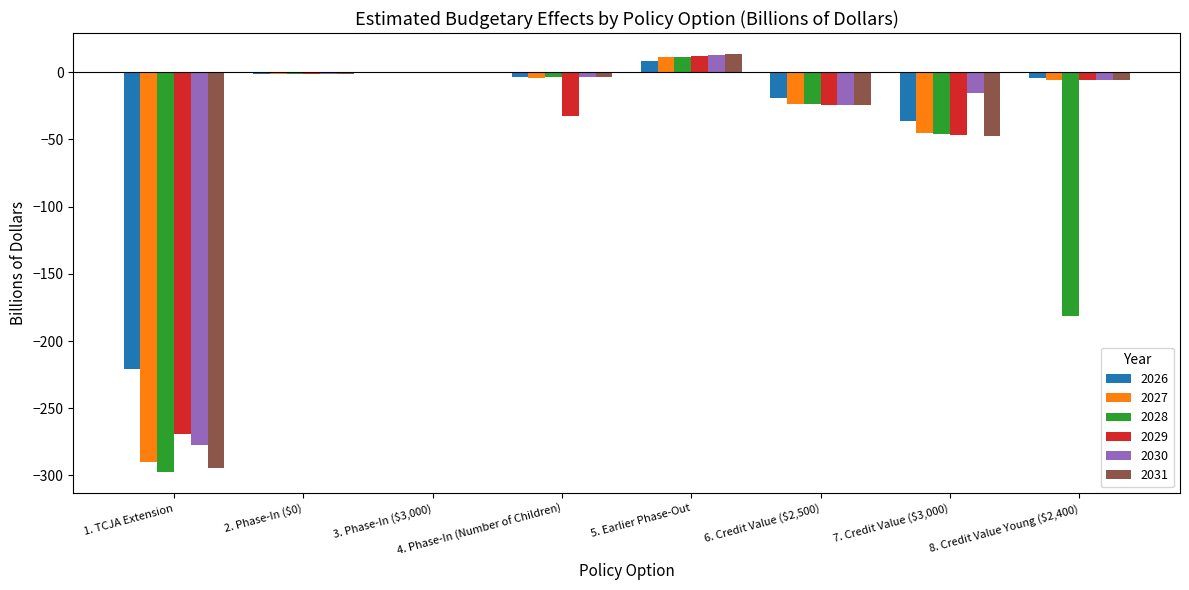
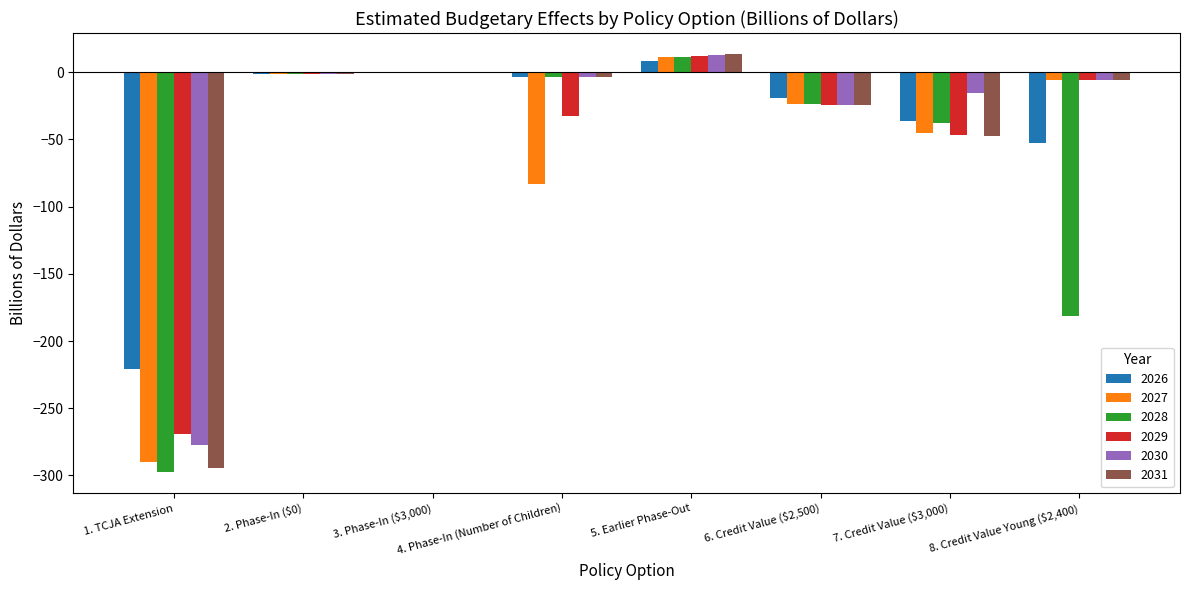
  {
    "2026": {
      "1. TCJA Extension": -221,
      "4. Phase-In (Number of Children)": -4,
      "5. Earlier Phase-Out": 8,
      "6. Credit Value ($2,500)": -19,
      "7. Credit Value ($3,000)": -36,
-     "8. Credit Value Young ($2,400)": -5
+     "8. Credit Value Young ($2,400)": -53
    },
    "2027": {
      "1. TCJA Extension": -290,
-     "4. Phase-In (Number of Children)": -4,
+     "4. Phase-In (Number of Children)": -83,
      "5. Earlier Phase-Out": 11,
      "6. Credit Value ($2,500)": -24,
      "7. Credit Value ($3,000)": -45,
      "8. Credit Value Young ($2,400)": -6
    },
    "2028": {
      "1. TCJA Extension": -298,
      "4. Phase-In (Number of Children)": -4,
      "5. Earlier Phase-Out": 12,
      "6. Credit Value ($2,500)": -24,
-     "7. Credit Value ($3,000)": -46,
+     "7. Credit Value ($3,000)": -38,
      "8. Credit Value Young ($2,400)": -181
    },
    "2029": {
      "1. TCJA Extension": -269,
      "4. Phase-In (Number of Children)": -33,
      "5. Earlier Phase-Out": 12,
      "6. Credit Value ($2,500)": -24,
      "7. Credit Value ($3,000)": -47,
      "8. Credit Value Young ($2,400)": -6
    },
    "2030": {
      "1. TCJA Extension": -277,
      "4. Phase-In (Number of Children)": -4,
      "5. Earlier Phase-Out": 13,
      "6. Credit Value ($2,500)": -25,
      "7. Credit Value ($3,000)": -16,
      "8. Credit Value Young ($2,400)": -6
    },
    "2031": {
      "1. TCJA Extension": -294,
      "4. Phase-In (Number of Children)": -3,
      "5. Earlier Phase-Out": 14,
      "6. Credit Value ($2,500)": -25,
      "7. Credit Value ($3,000)": -48,
      "8. Credit Value Young ($2,400)": -6
    }
  }
